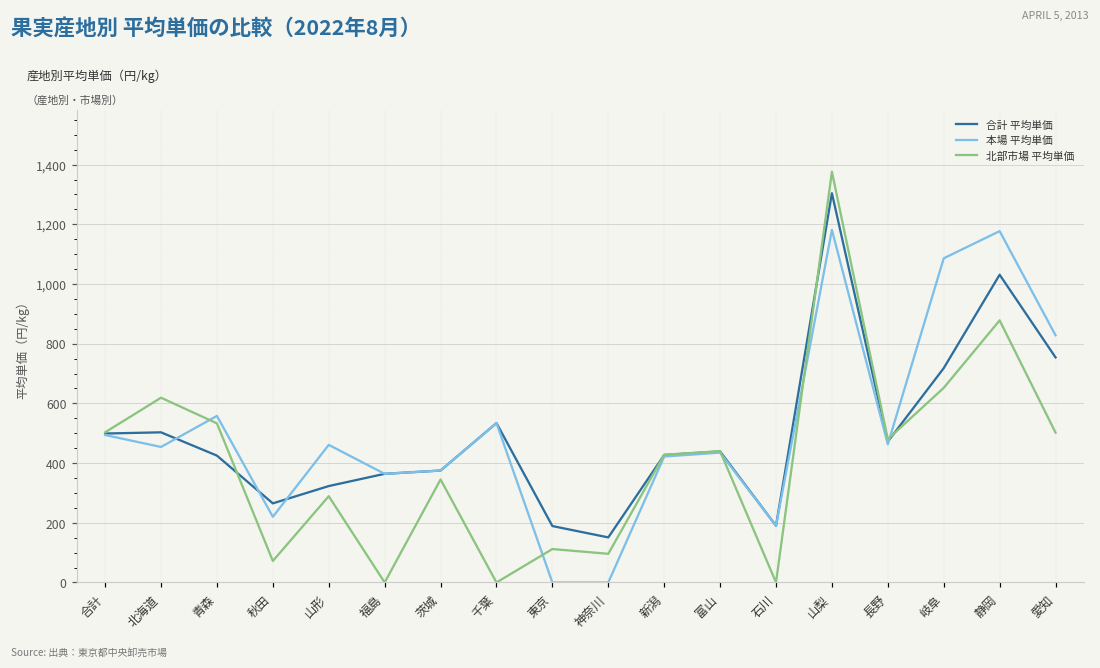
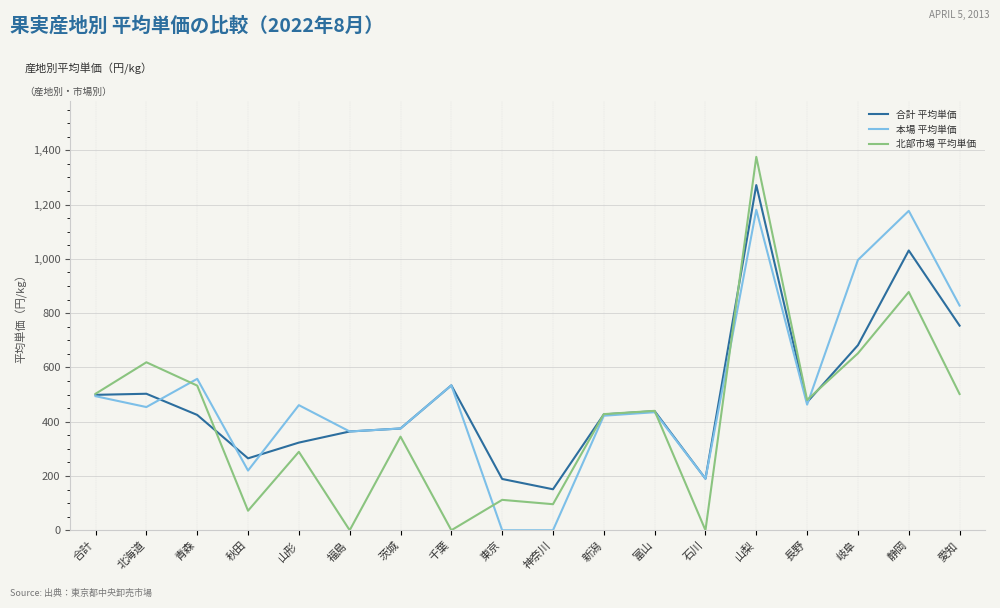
  {
    "合計 平均単価": {
      "北海道": "500",
      "青森": "430",
      "秋田": "270",
      "山形": "320",
      "東京": "190",
      "神奈川": "150",
-     "山梨": "1,300",
-     "岐阜": "720",
+     "山梨": "1,270",
+     "岐阜": "680",
      "静岡": "1,030",
      "愛知": "750"
    },
    "本場 平均単価": {
      "北海道": "450",
      "青森": "560",
      "秋田": "220",
      "山形": "460",
      "東京": "0",
      "神奈川": "0",
      "山梨": "1,180",
-     "岐阜": "1,090",
+     "岐阜": "1,000",
      "静岡": "1,180",
      "愛知": "830"
    },
    "北部市場 平均単価": {
      "北海道": "620",
      "青森": "530",
      "秋田": "70",
      "山形": "290",
      "福島": "0",
      "茨城": "350",
      "千葉": "0",
      "東京": "110",
      "神奈川": "100",
      "石川": "0",
      "山梨": "1,380",
      "岐阜": "650",
      "静岡": "880",
      "愛知": "500"
    }
  }
